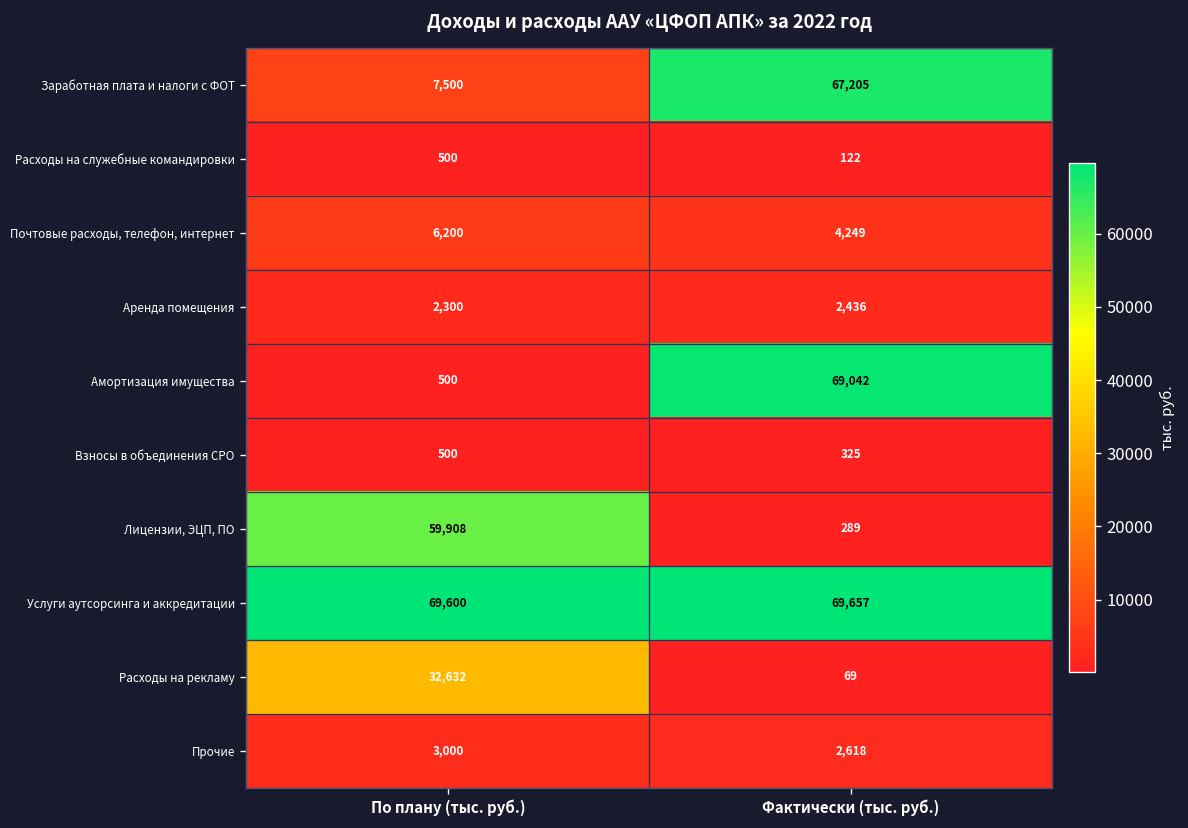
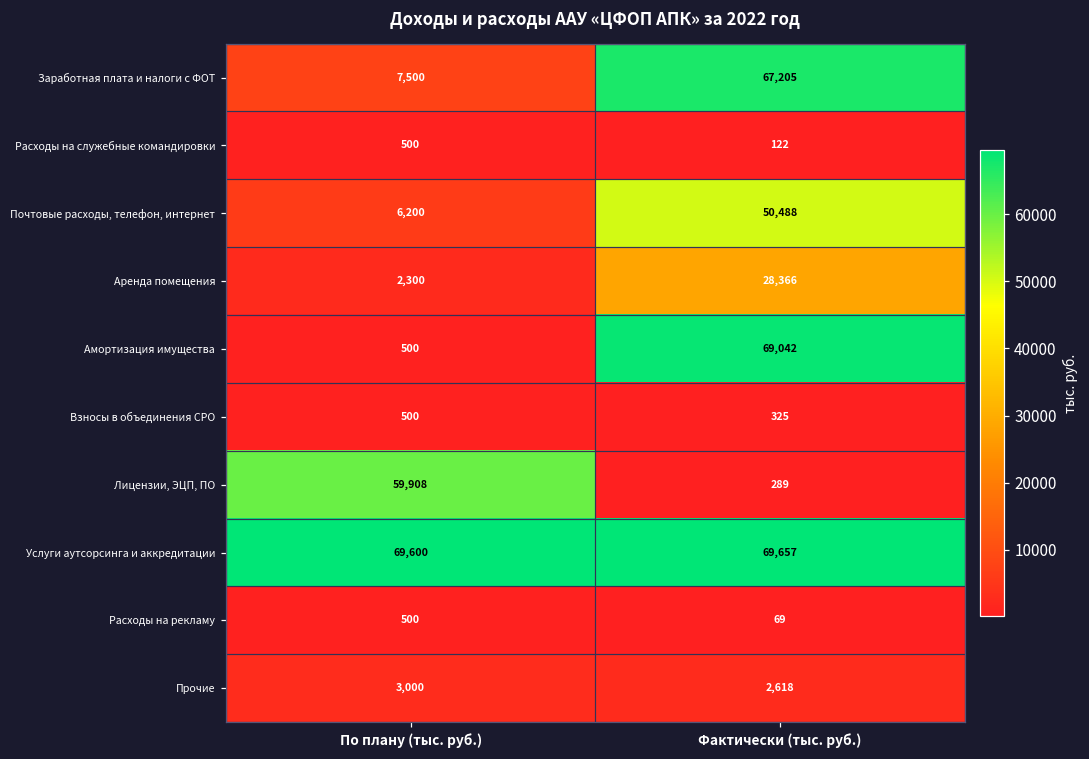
  {
    "Заработная плата и налоги с ФОТ": {
      "По плану (тыс. руб.)": "7,500",
      "Фактически (тыс. руб.)": "67,205"
    },
    "Расходы на служебные командировки": {
      "По плану (тыс. руб.)": "500",
      "Фактически (тыс. руб.)": "122"
    },
    "Почтовые расходы, телефон, интернет": {
      "По плану (тыс. руб.)": "6,200",
-     "Фактически (тыс. руб.)": "4,249"
+     "Фактически (тыс. руб.)": "50,488"
    },
    "Аренда помещения": {
      "По плану (тыс. руб.)": "2,300",
-     "Фактически (тыс. руб.)": "2,436"
+     "Фактически (тыс. руб.)": "28,366"
    },
    "Амортизация имущества": {
      "По плану (тыс. руб.)": "500",
      "Фактически (тыс. руб.)": "69,042"
    },
    "Взносы в объединения СРО": {
      "По плану (тыс. руб.)": "500",
      "Фактически (тыс. руб.)": "325"
    },
    "Лицензии, ЭЦП, ПО": {
      "По плану (тыс. руб.)": "59,908",
      "Фактически (тыс. руб.)": "289"
    },
    "Услуги аутсорсинга и аккредитации": {
      "По плану (тыс. руб.)": "69,600",
      "Фактически (тыс. руб.)": "69,657"
    },
    "Расходы на рекламу": {
-     "По плану (тыс. руб.)": "32,632",
+     "По плану (тыс. руб.)": "500",
      "Фактически (тыс. руб.)": "69"
    },
    "Прочие": {
      "По плану (тыс. руб.)": "3,000",
      "Фактически (тыс. руб.)": "2,618"
    }
  }
